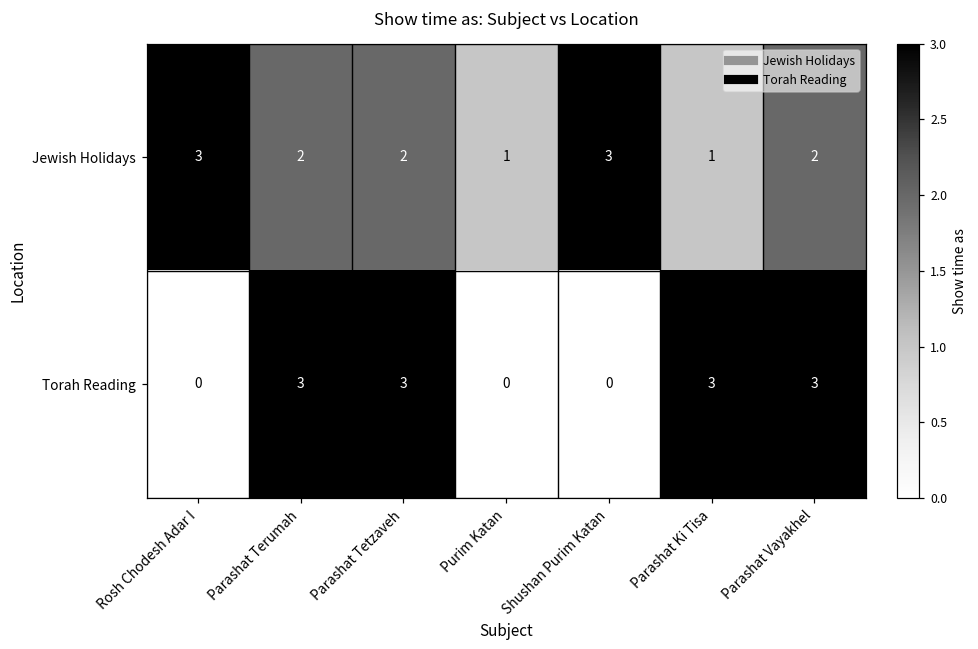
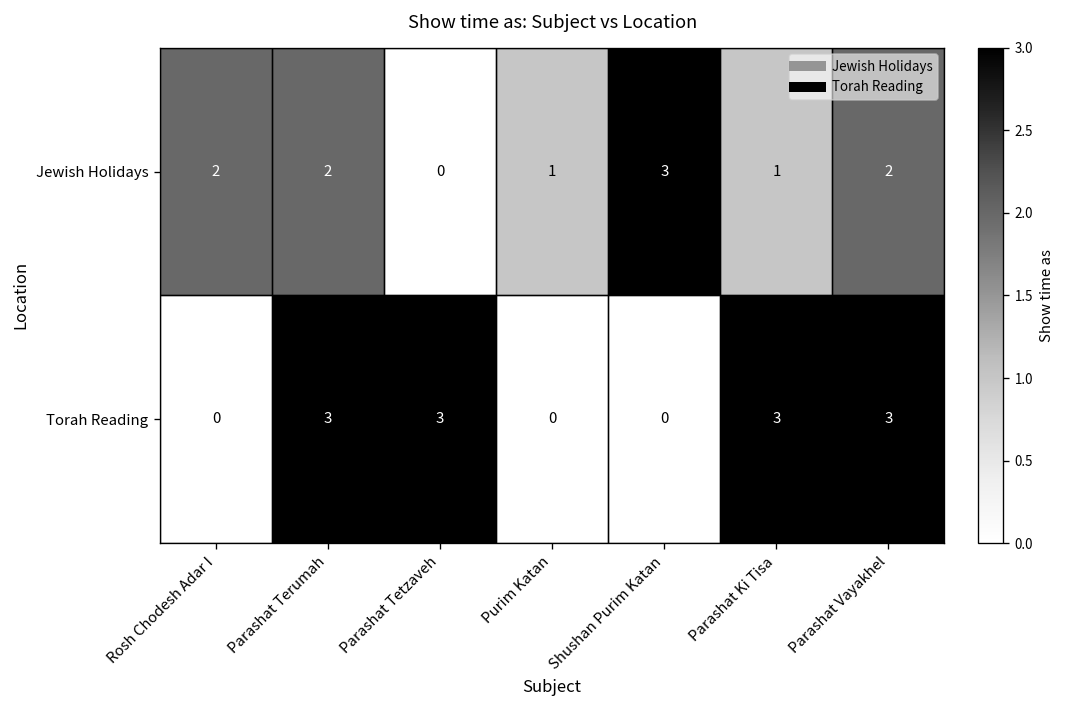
  {
    "Jewish Holidays": {
-     "Rosh Chodesh Adar I": 3,
+     "Rosh Chodesh Adar I": 2,
      "Parashat Terumah": 2,
-     "Parashat Tetzaveh": 2,
+     "Parashat Tetzaveh": 0,
      "Purim Katan": 1,
      "Shushan Purim Katan": 3,
      "Parashat Ki Tisa": 1,
      "Parashat Vayakhel": 2
    },
    "Torah Reading": {
      "Rosh Chodesh Adar I": 0,
      "Parashat Terumah": 3,
      "Parashat Tetzaveh": 3,
      "Purim Katan": 0,
      "Shushan Purim Katan": 0,
      "Parashat Ki Tisa": 3,
      "Parashat Vayakhel": 3
    }
  }
